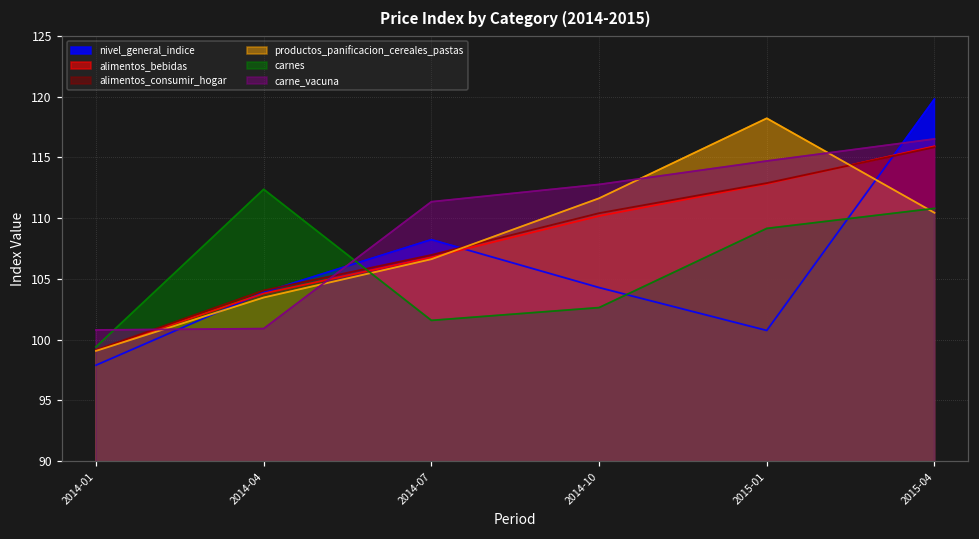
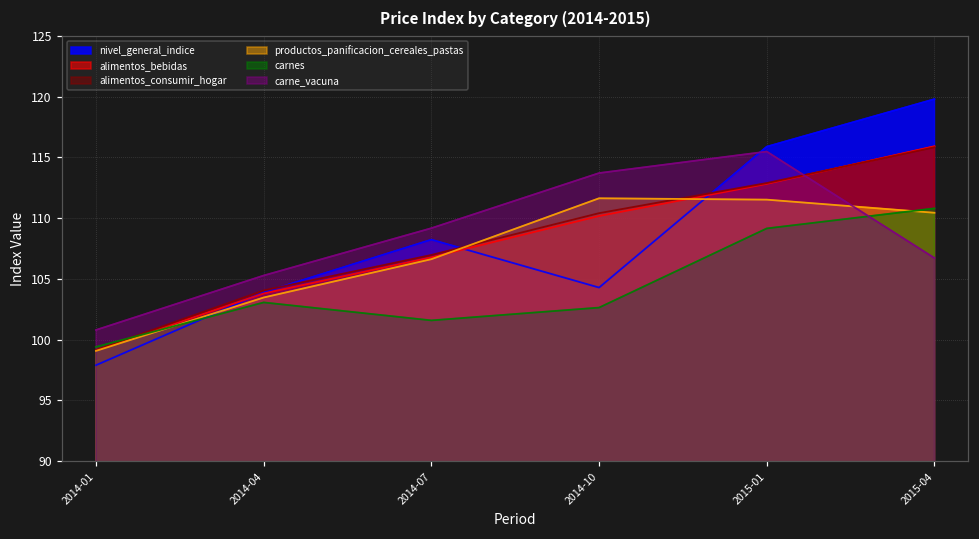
  {
    "nivel_general_indice": {
      "2014-01": 97.9,
      "2014-07": 108.2,
      "2014-10": 104.3,
-     "2015-01": 100.7,
+     "2015-01": 115.9,
      "2015-04": 119.8
    },
    "alimentos_bebidas": {
      "2014-10": 110.2
    },
    "alimentos_consumir_hogar": {
      "2014-10": 110.4
    },
    "productos_panificacion_cereales_pastas": {
      "2014-04": 103.5,
      "2014-10": 111.6,
-     "2015-01": 118.2,
+     "2015-01": 111.5,
      "2015-04": 110.4
    },
    "carnes": {
      "2014-01": 99.4,
-     "2014-04": 112.4,
+     "2014-04": 103.1,
      "2014-07": 101.6,
      "2014-10": 102.6,
      "2015-01": 109.2,
      "2015-04": 110.8
    },
    "carne_vacuna": {
      "2014-01": 100.8,
-     "2014-04": 100.9,
-     "2014-07": 111.3,
-     "2014-10": 112.8,
-     "2015-01": 114.7,
-     "2015-04": 116.5
+     "2014-04": 105.3,
+     "2014-07": 109.2,
+     "2014-10": 113.7,
+     "2015-01": 115.5,
+     "2015-04": 106.7
    }
  }
